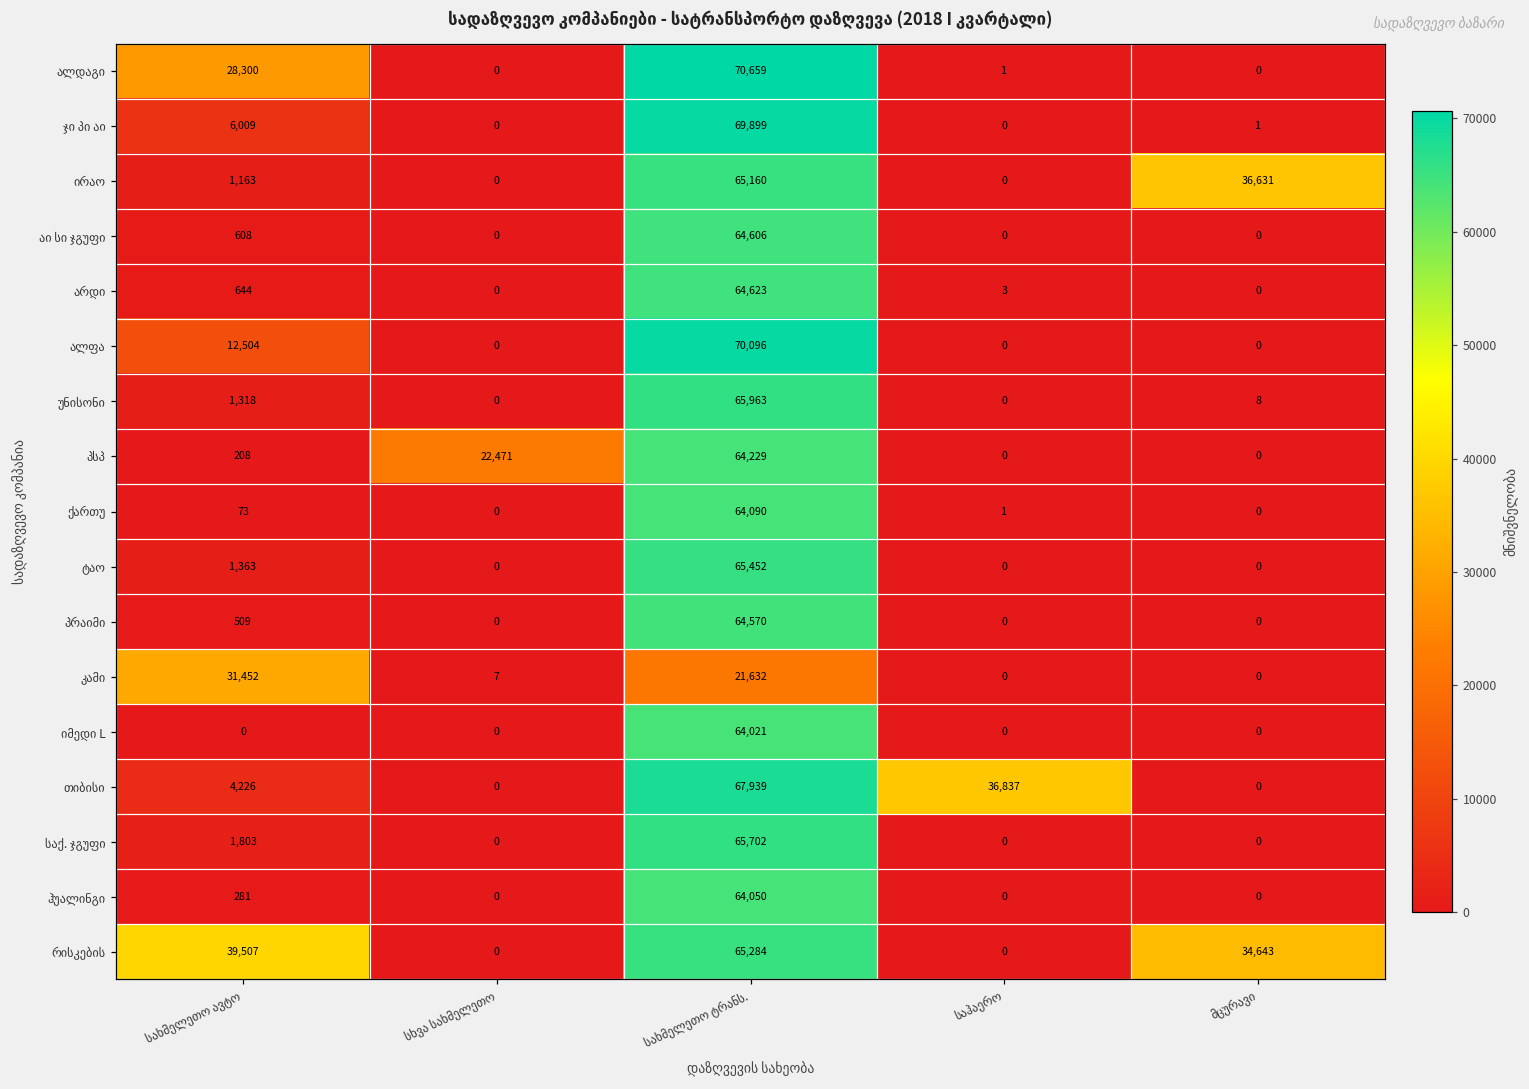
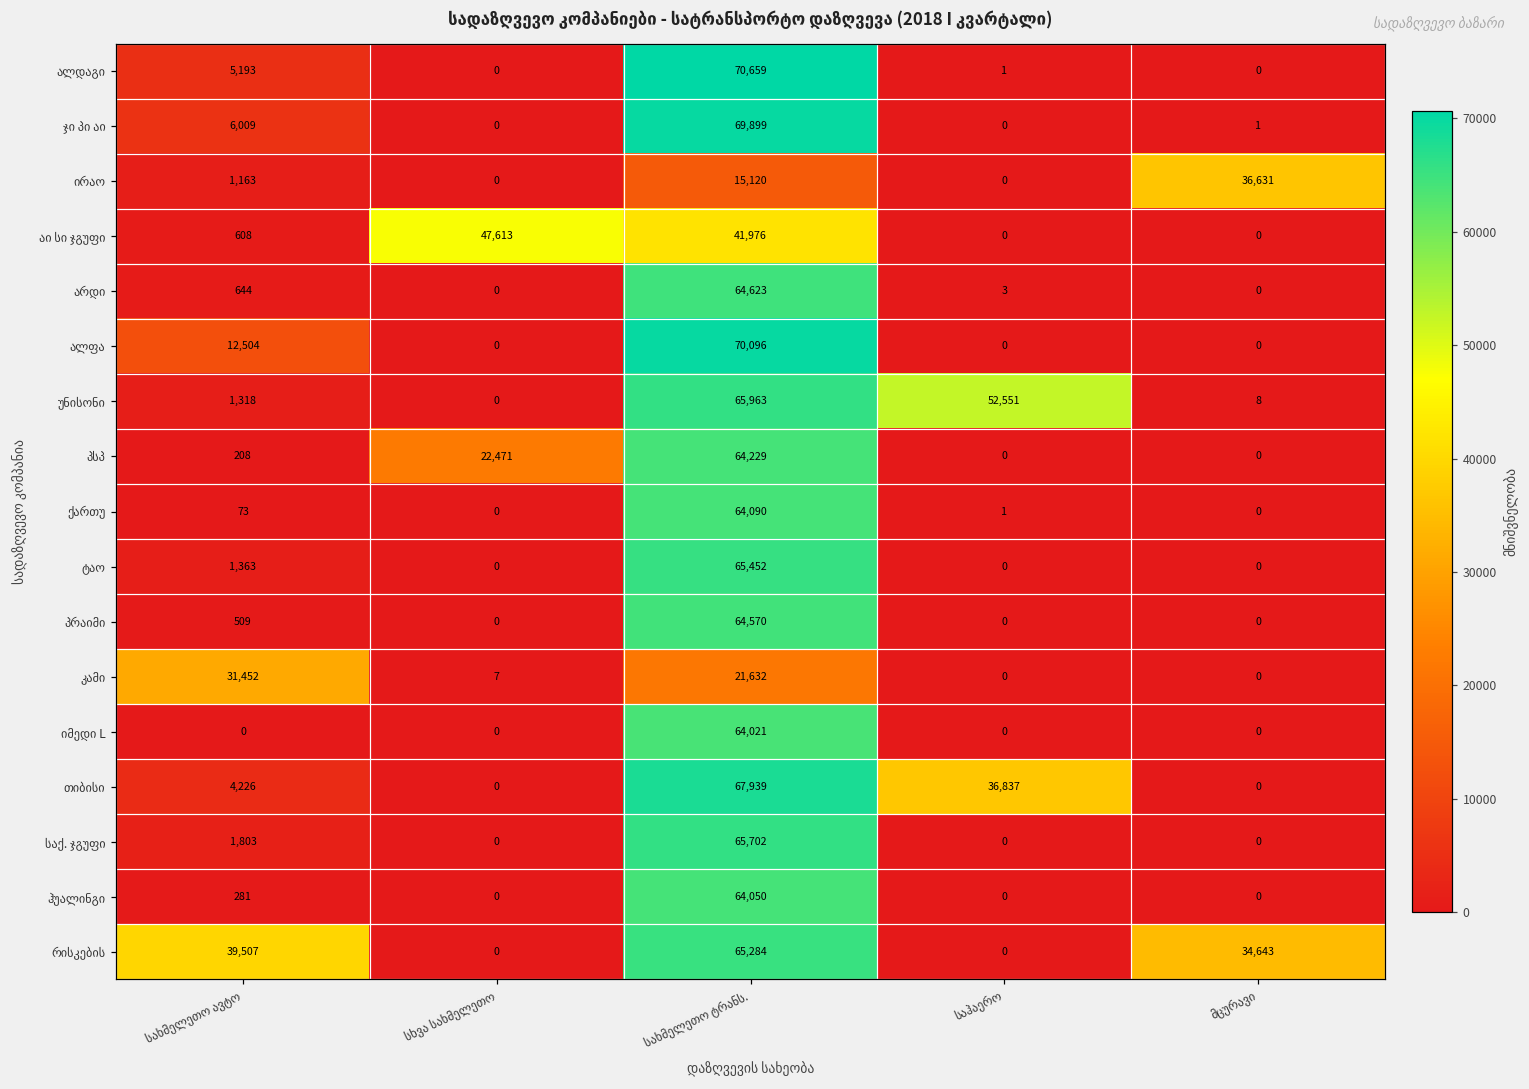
  {
    "ალდაგი": {
-     "სახმელეთო ავტო": "28,300",
+     "სახმელეთო ავტო": "5,193",
      "სხვა სახმელეთო": "0",
      "სახმელეთო ტრანს.": "70,659",
      "საჰაერო": "1",
      "მცურავი": "0"
    },
    "ჯი პი აი": {
      "სახმელეთო ავტო": "6,009",
      "სხვა სახმელეთო": "0",
      "სახმელეთო ტრანს.": "69,899",
      "საჰაერო": "0",
      "მცურავი": "1"
    },
    "ირაო": {
      "სახმელეთო ავტო": "1,163",
      "სხვა სახმელეთო": "0",
-     "სახმელეთო ტრანს.": "65,160",
+     "სახმელეთო ტრანს.": "15,120",
      "საჰაერო": "0",
      "მცურავი": "36,631"
    },
    "აი სი ჯგუფი": {
      "სახმელეთო ავტო": "608",
-     "სხვა სახმელეთო": "0",
-     "სახმელეთო ტრანს.": "64,606",
+     "სხვა სახმელეთო": "47,613",
+     "სახმელეთო ტრანს.": "41,976",
      "საჰაერო": "0",
      "მცურავი": "0"
    },
    "არდი": {
      "სახმელეთო ავტო": "644",
      "სხვა სახმელეთო": "0",
      "სახმელეთო ტრანს.": "64,623",
      "საჰაერო": "3",
      "მცურავი": "0"
    },
    "ალფა": {
      "სახმელეთო ავტო": "12,504",
      "სხვა სახმელეთო": "0",
      "სახმელეთო ტრანს.": "70,096",
      "საჰაერო": "0",
      "მცურავი": "0"
    },
    "უნისონი": {
      "სახმელეთო ავტო": "1,318",
      "სხვა სახმელეთო": "0",
      "სახმელეთო ტრანს.": "65,963",
-     "საჰაერო": "0",
+     "საჰაერო": "52,551",
      "მცურავი": "8"
    },
    "პსპ": {
      "სახმელეთო ავტო": "208",
      "სხვა სახმელეთო": "22,471",
      "სახმელეთო ტრანს.": "64,229",
      "საჰაერო": "0",
      "მცურავი": "0"
    },
    "ქართუ": {
      "სახმელეთო ავტო": "73",
      "სხვა სახმელეთო": "0",
      "სახმელეთო ტრანს.": "64,090",
      "საჰაერო": "1",
      "მცურავი": "0"
    },
    "ტაო": {
      "სახმელეთო ავტო": "1,363",
      "სხვა სახმელეთო": "0",
      "სახმელეთო ტრანს.": "65,452",
      "საჰაერო": "0",
      "მცურავი": "0"
    },
    "პრაიმი": {
      "სახმელეთო ავტო": "509",
      "სხვა სახმელეთო": "0",
      "სახმელეთო ტრანს.": "64,570",
      "საჰაერო": "0",
      "მცურავი": "0"
    },
    "კამი": {
      "სახმელეთო ავტო": "31,452",
      "სხვა სახმელეთო": "7",
      "სახმელეთო ტრანს.": "21,632",
      "საჰაერო": "0",
      "მცურავი": "0"
    },
    "იმედი L": {
      "სახმელეთო ავტო": "0",
      "სხვა სახმელეთო": "0",
      "სახმელეთო ტრანს.": "64,021",
      "საჰაერო": "0",
      "მცურავი": "0"
    },
    "თიბისი": {
      "სახმელეთო ავტო": "4,226",
      "სხვა სახმელეთო": "0",
      "სახმელეთო ტრანს.": "67,939",
      "საჰაერო": "36,837",
      "მცურავი": "0"
    },
    "საქ. ჯგუფი": {
      "სახმელეთო ავტო": "1,803",
      "სხვა სახმელეთო": "0",
      "სახმელეთო ტრანს.": "65,702",
      "საჰაერო": "0",
      "მცურავი": "0"
    },
    "ჰუალინგი": {
      "სახმელეთო ავტო": "281",
      "სხვა სახმელეთო": "0",
      "სახმელეთო ტრანს.": "64,050",
      "საჰაერო": "0",
      "მცურავი": "0"
    },
    "რისკების": {
      "სახმელეთო ავტო": "39,507",
      "სხვა სახმელეთო": "0",
      "სახმელეთო ტრანს.": "65,284",
      "საჰაერო": "0",
      "მცურავი": "34,643"
    }
  }
